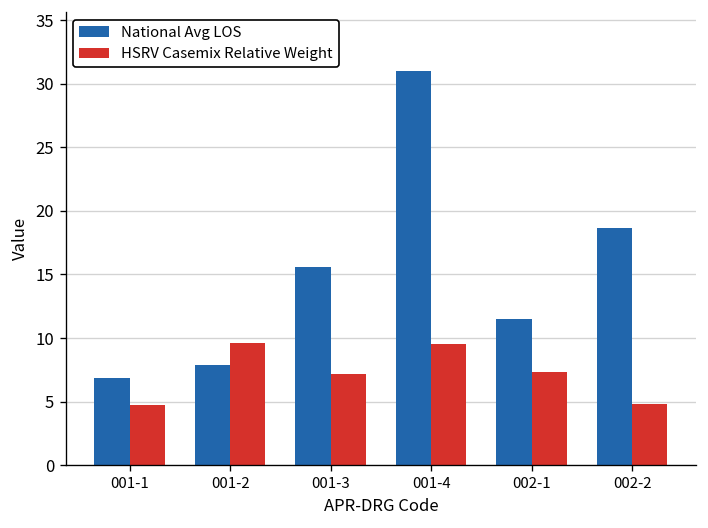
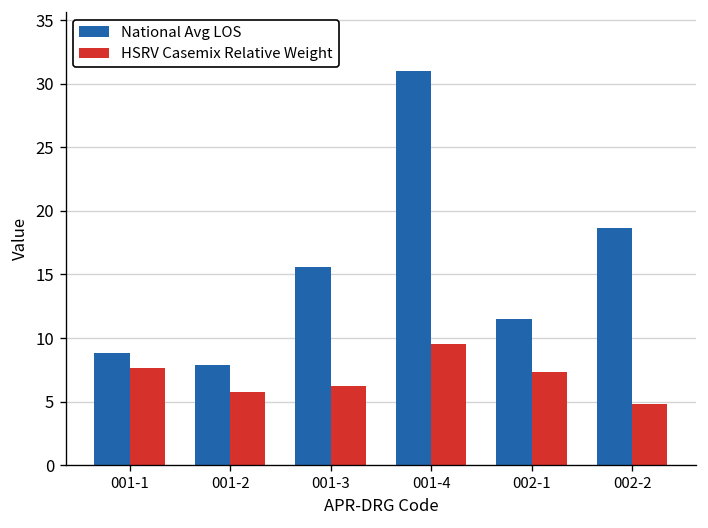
  {
    "National Avg LOS": {
-     "001-1": 6.9,
+     "001-1": 8.8,
      "001-2": 7.9,
      "001-3": 15.6,
      "001-4": 31.0,
      "002-1": 11.5,
      "002-2": 18.7
    },
    "HSRV Casemix Relative Weight": {
-     "001-1": 4.8,
-     "001-2": 9.6,
-     "001-3": 7.2,
+     "001-1": 7.6,
+     "001-2": 5.8,
+     "001-3": 6.2,
      "001-4": 9.5,
      "002-1": 7.3,
      "002-2": 4.8
    }
  }
